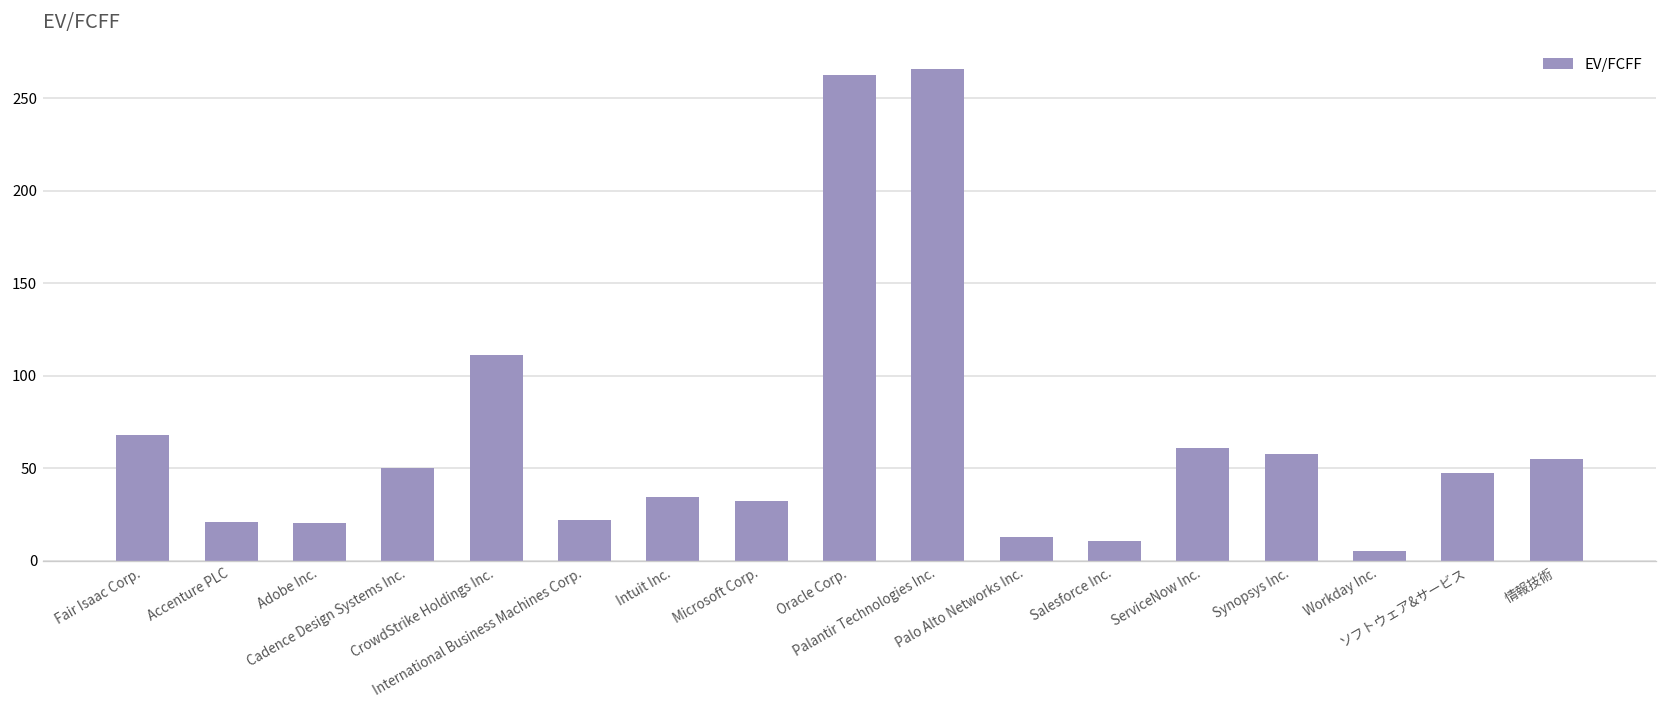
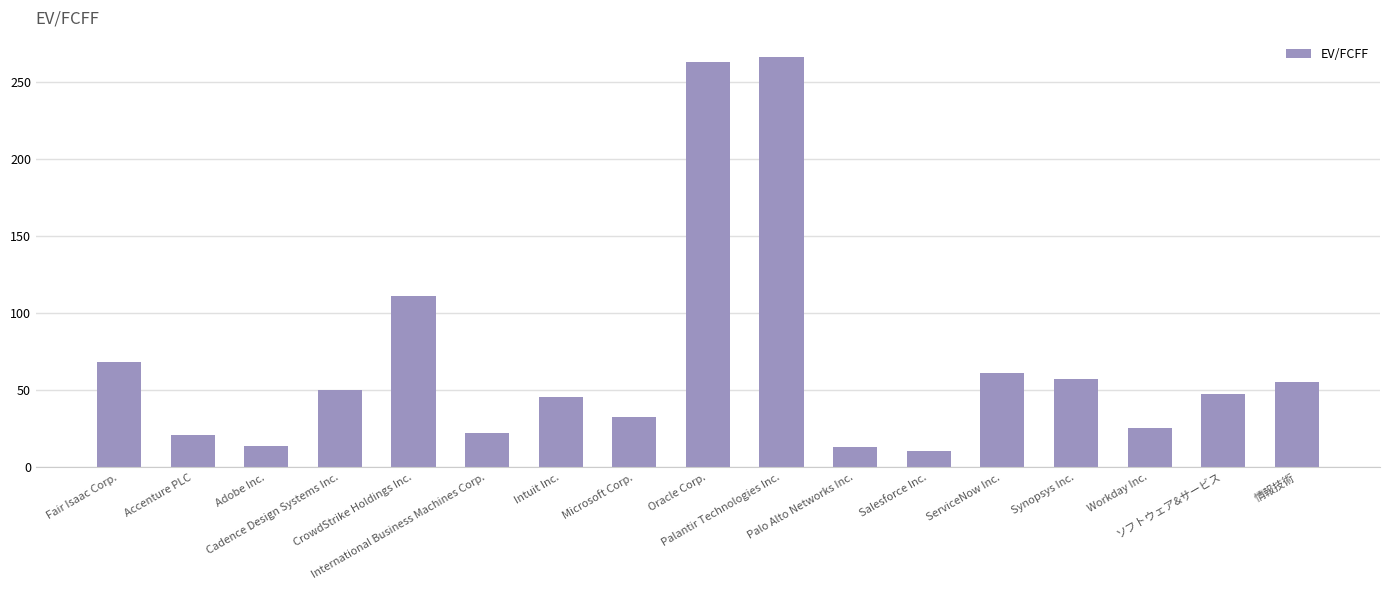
  {
    "Fair Isaac Corp.": 68,
    "Accenture PLC": 21,
-   "Adobe Inc.": 20,
+   "Adobe Inc.": 14,
    "Cadence Design Systems Inc.": 50,
    "CrowdStrike Holdings Inc.": 111,
    "International Business Machines Corp.": 22,
-   "Intuit Inc.": 35,
+   "Intuit Inc.": 46,
    "Microsoft Corp.": 32,
    "Oracle Corp.": 263,
    "Palantir Technologies Inc.": 266,
    "Palo Alto Networks Inc.": 13,
    "Salesforce Inc.": 10,
    "ServiceNow Inc.": 61,
    "Synopsys Inc.": 58,
-   "Workday Inc.": 5,
+   "Workday Inc.": 26,
    "ソフトウェア&サービス": 47,
    "情報技術": 55
  }
